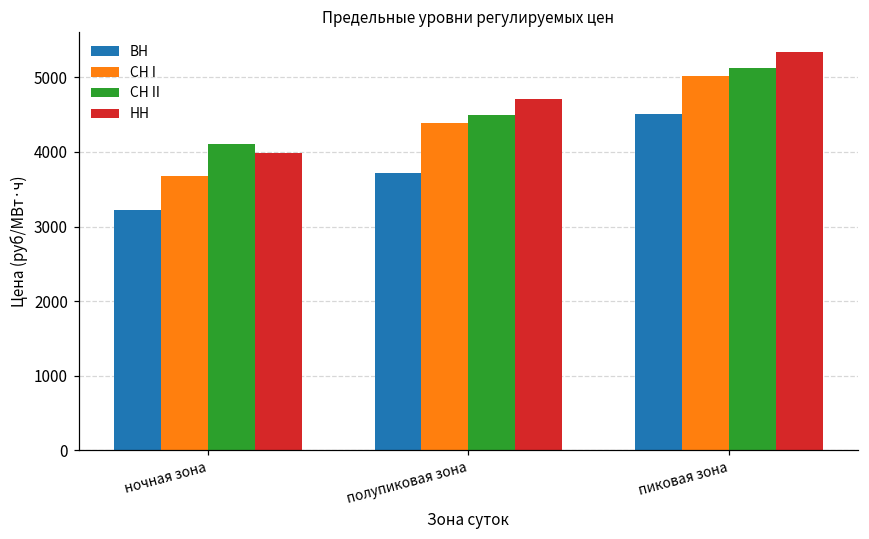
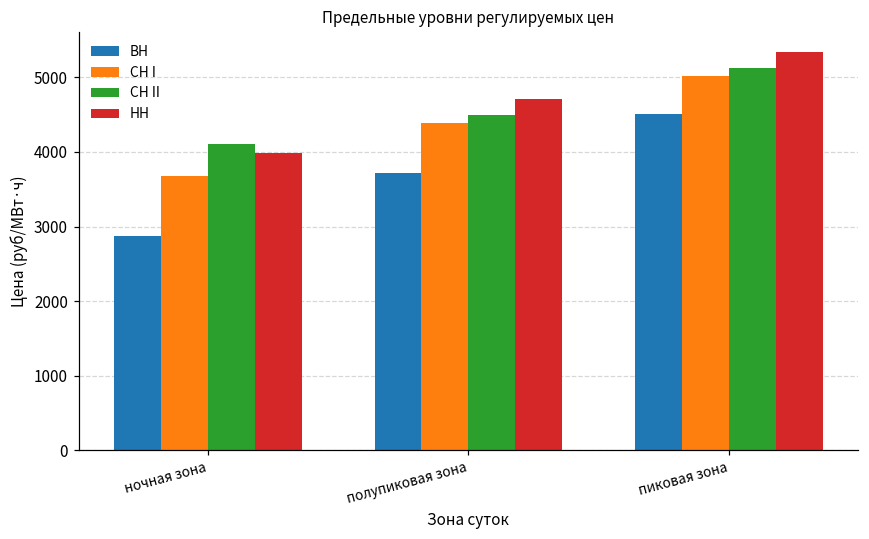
  {
    "ВН": {
-     "ночная зона": 3200,
+     "ночная зона": 2900,
      "полупиковая зона": 3700,
      "пиковая зона": 4500
    },
    "СН I": {
      "ночная зона": 3700,
      "полупиковая зона": 4400,
      "пиковая зона": 5000
    },
    "СН II": {
      "ночная зона": 4100,
      "полупиковая зона": 4500,
      "пиковая зона": 5100
    },
    "НН": {
      "ночная зона": 4000,
      "полупиковая зона": 4700,
      "пиковая зона": 5300
    }
  }
